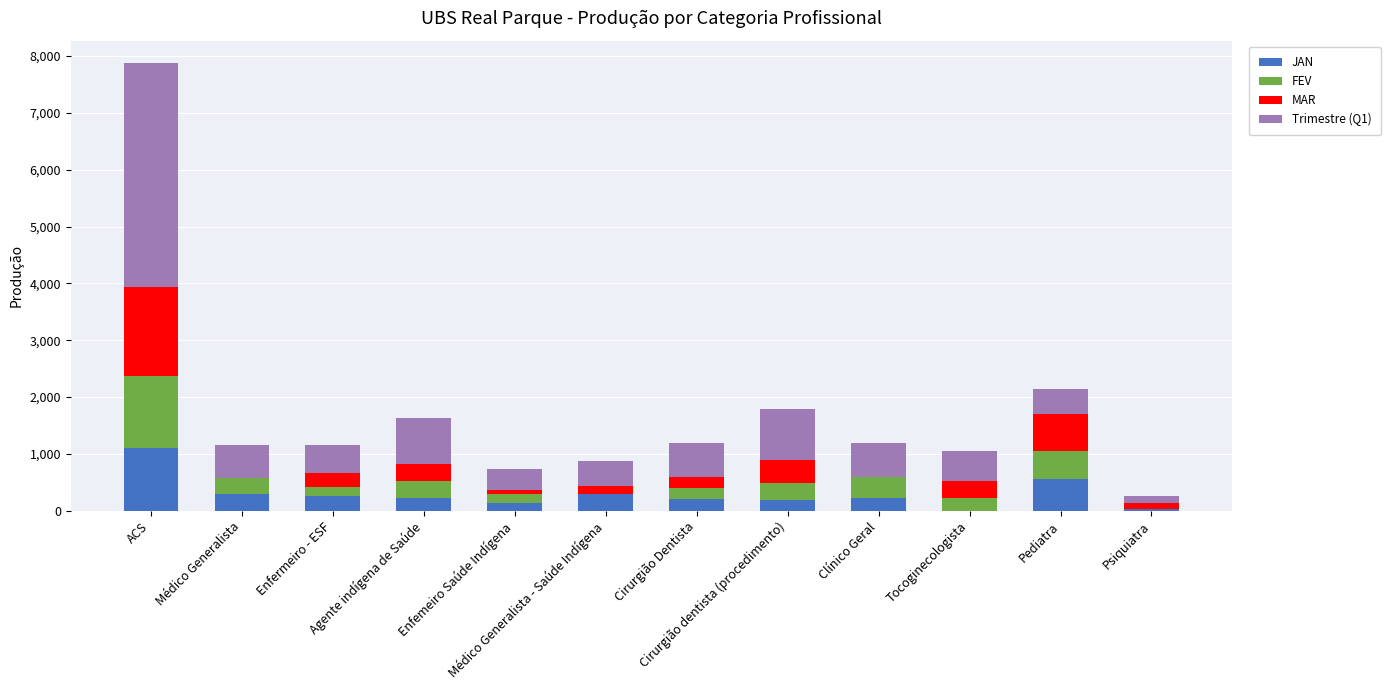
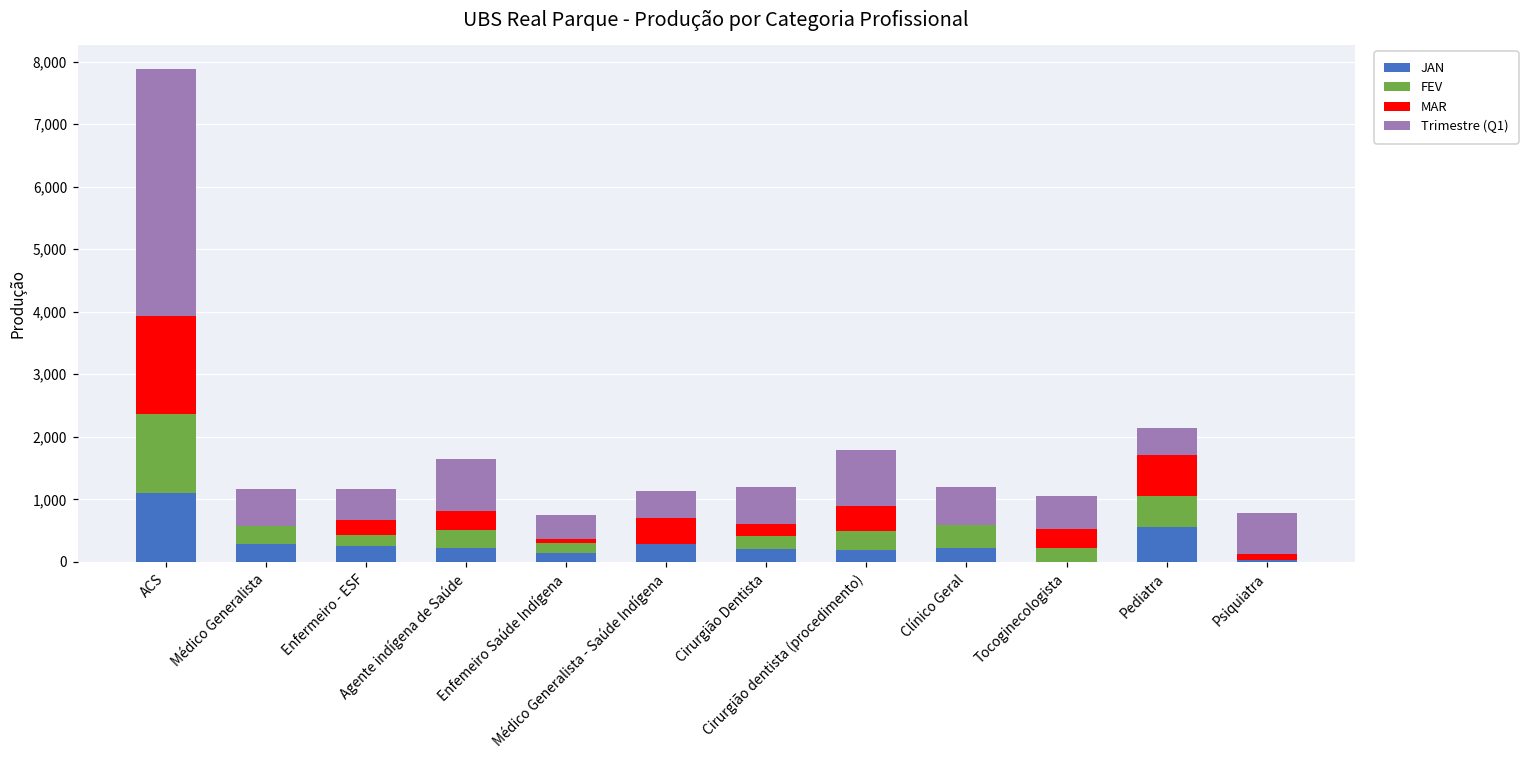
  {
    "JAN": {
      "ACS": "1,100",
      "Médico Generalista": "300",
      "Enfermeiro - ESF": "300",
      "Agente indígena de Saúde": "200",
      "Enfemeiro Saúde Indígena": "100",
      "Médico Generalista - Saúde Indígena": "300",
      "Cirurgião Dentista": "200",
      "Cirurgião dentista (procedimento)": "200",
      "Clínico Geral": "200",
      "Tocoginecologista": "0",
      "Pediatra": "600"
    },
    "FEV": {
      "ACS": "1,300",
      "Médico Generalista": "300",
      "Enfermeiro - ESF": "200",
      "Agente indígena de Saúde": "300",
      "Enfemeiro Saúde Indígena": "200",
      "Médico Generalista - Saúde Indígena": "0",
      "Cirurgião Dentista": "200",
      "Cirurgião dentista (procedimento)": "300",
      "Clínico Geral": "400",
      "Tocoginecologista": "200",
      "Pediatra": "500",
      "Psiquiatra": "0"
    },
    "MAR": {
      "ACS": "1,600",
      "Médico Generalista": "0",
      "Enfermeiro - ESF": "200",
      "Agente indígena de Saúde": "300",
      "Enfemeiro Saúde Indígena": "100",
-     "Médico Generalista - Saúde Indígena": "100",
+     "Médico Generalista - Saúde Indígena": "400",
      "Cirurgião Dentista": "200",
      "Cirurgião dentista (procedimento)": "400",
      "Clínico Geral": "0",
      "Tocoginecologista": "300",
      "Pediatra": "700",
      "Psiquiatra": "100"
    },
    "Trimestre (Q1)": {
      "ACS": "3,900",
      "Médico Generalista": "600",
      "Enfermeiro - ESF": "500",
      "Agente indígena de Saúde": "800",
      "Enfemeiro Saúde Indígena": "400",
      "Médico Generalista - Saúde Indígena": "400",
      "Cirurgião Dentista": "600",
      "Cirurgião dentista (procedimento)": "900",
      "Clínico Geral": "600",
      "Tocoginecologista": "500",
      "Pediatra": "400",
-     "Psiquiatra": "100"
+     "Psiquiatra": "600"
    }
  }
